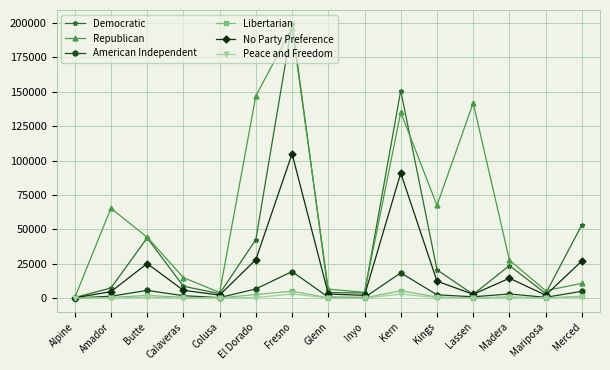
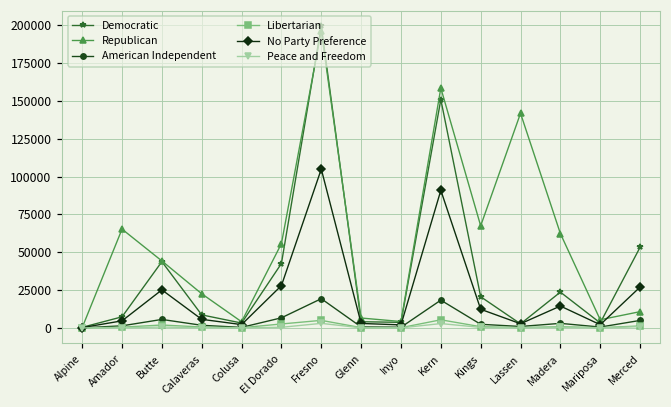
  {
    "Republican": {
      "Amador": 65000,
-     "Calaveras": 15000,
-     "El Dorado": 147000,
+     "Calaveras": 23000,
+     "El Dorado": 56000,
      "Glenn": 7000,
-     "Kern": 135000,
+     "Kern": 159000,
      "Kings": 67000,
      "Lassen": 142000,
-     "Madera": 28000,
+     "Madera": 62000,
      "Mariposa": 5000,
      "Merced": 11000
    }
  }
